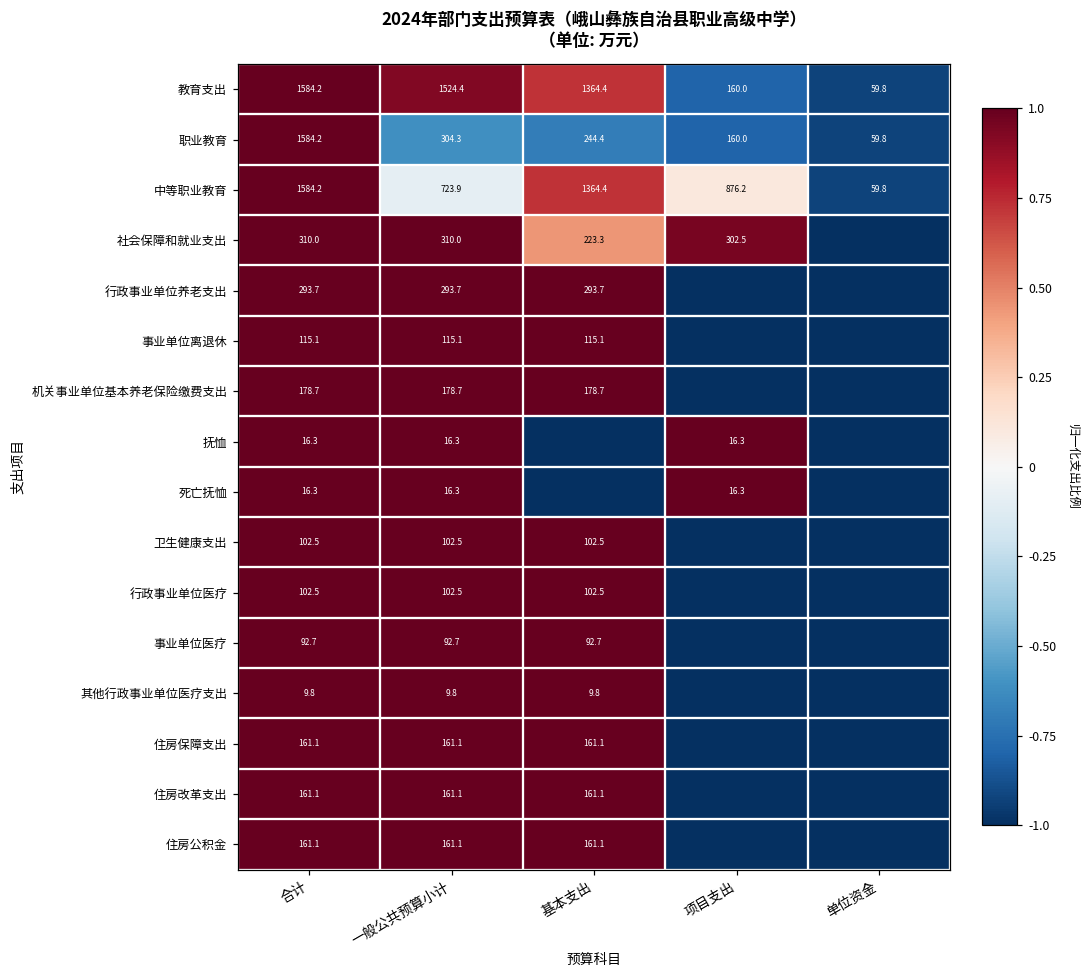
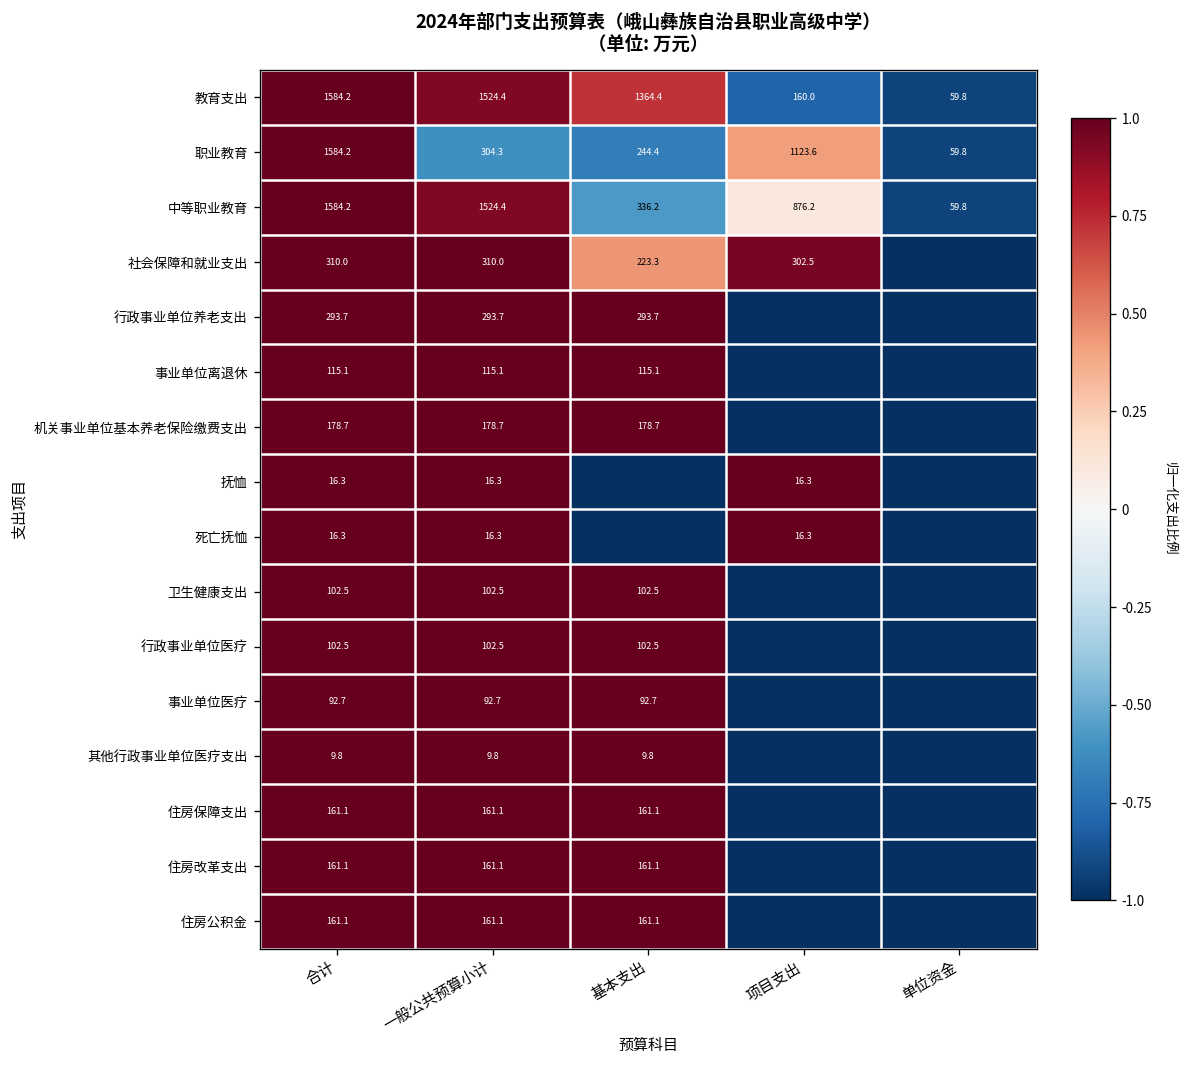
  {
    "教育支出": {
      "合计": 1584.2,
      "一般公共预算小计": 1524.4,
      "基本支出": 1364.4,
      "项目支出": 160.0,
      "单位资金": 59.8
    },
    "职业教育": {
      "合计": 1584.2,
      "一般公共预算小计": 304.3,
      "基本支出": 244.4,
-     "项目支出": 160.0,
+     "项目支出": 1123.6,
      "单位资金": 59.8
    },
    "中等职业教育": {
      "合计": 1584.2,
-     "一般公共预算小计": 723.9,
-     "基本支出": 1364.4,
+     "一般公共预算小计": 1524.4,
+     "基本支出": 336.2,
      "项目支出": 876.2,
      "单位资金": 59.8
    },
    "社会保障和就业支出": {
      "合计": 310.0,
      "一般公共预算小计": 310.0,
      "基本支出": 223.3,
      "项目支出": 302.5
    },
    "行政事业单位养老支出": {
      "合计": 293.7,
      "一般公共预算小计": 293.7,
      "基本支出": 293.7
    },
    "事业单位离退休": {
      "合计": 115.1,
      "一般公共预算小计": 115.1,
      "基本支出": 115.1
    },
    "机关事业单位基本养老保险缴费支出": {
      "合计": 178.7,
      "一般公共预算小计": 178.7,
      "基本支出": 178.7
    },
    "抚恤": {
      "合计": 16.3,
      "一般公共预算小计": 16.3,
      "项目支出": 16.3
    },
    "死亡抚恤": {
      "合计": 16.3,
      "一般公共预算小计": 16.3,
      "项目支出": 16.3
    },
    "卫生健康支出": {
      "合计": 102.5,
      "一般公共预算小计": 102.5,
      "基本支出": 102.5
    },
    "行政事业单位医疗": {
      "合计": 102.5,
      "一般公共预算小计": 102.5,
      "基本支出": 102.5
    },
    "事业单位医疗": {
      "合计": 92.7,
      "一般公共预算小计": 92.7,
      "基本支出": 92.7
    },
    "其他行政事业单位医疗支出": {
      "合计": 9.8,
      "一般公共预算小计": 9.8,
      "基本支出": 9.8
    },
    "住房保障支出": {
      "合计": 161.1,
      "一般公共预算小计": 161.1,
      "基本支出": 161.1
    },
    "住房改革支出": {
      "合计": 161.1,
      "一般公共预算小计": 161.1,
      "基本支出": 161.1
    },
    "住房公积金": {
      "合计": 161.1,
      "一般公共预算小计": 161.1,
      "基本支出": 161.1
    }
  }
